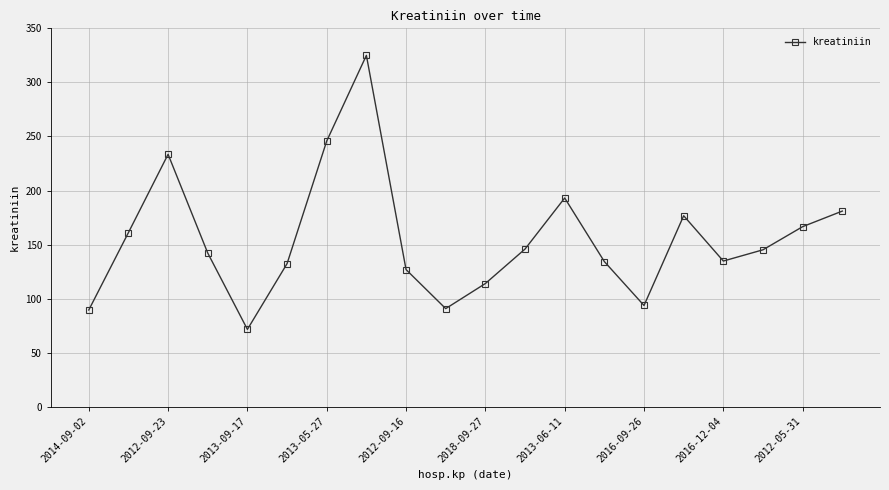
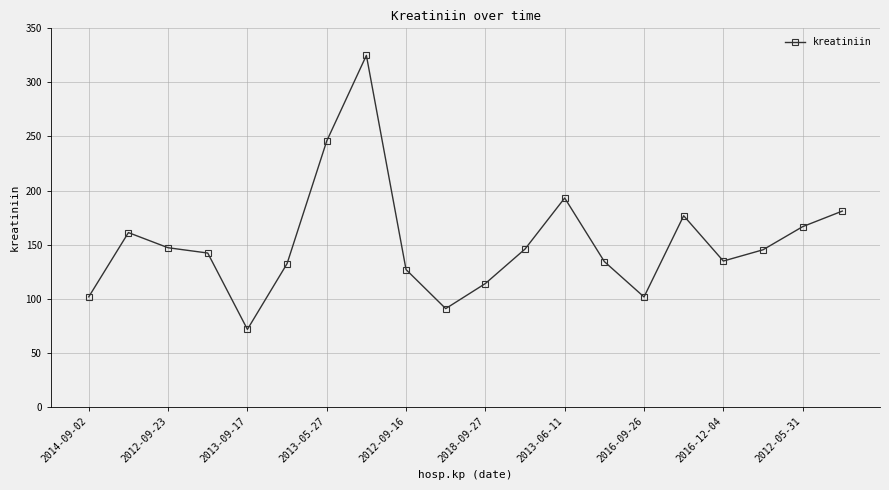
  {
-   "2014-09-02": 90,
-   "2012-09-23": 234,
+   "2014-09-02": 102,
+   "2012-09-23": 147,
    "2013-09-17": 72,
    "2013-05-27": 246,
    "2012-09-16": 127,
    "2018-09-27": 114,
    "2013-06-11": 193,
-   "2016-09-26": 94,
+   "2016-09-26": 102,
    "2016-12-04": 135,
    "2012-05-31": 167
  }
